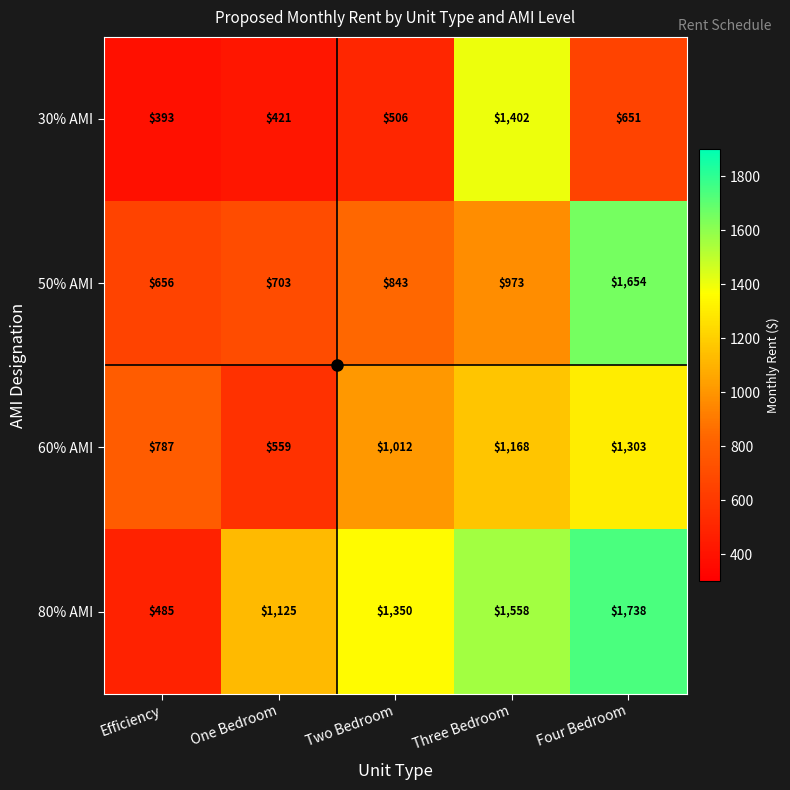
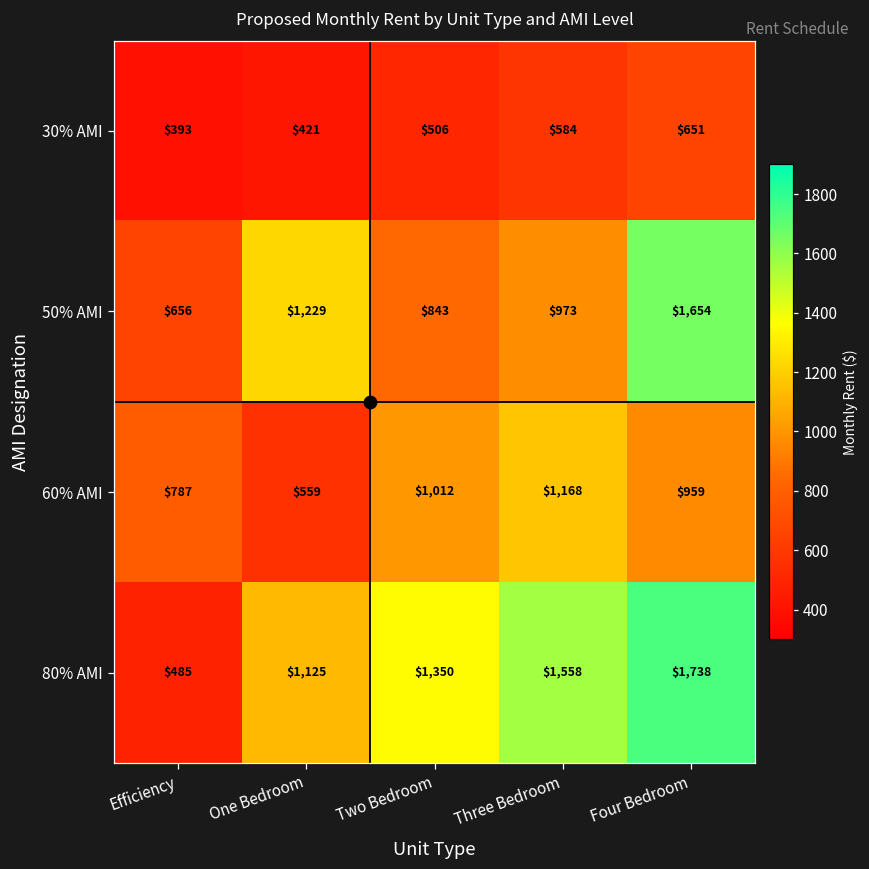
  {
    "30% AMI": {
      "Efficiency": "$393",
      "One Bedroom": "$421",
      "Two Bedroom": "$506",
-     "Three Bedroom": "$1,402",
+     "Three Bedroom": "$584",
      "Four Bedroom": "$651"
    },
    "50% AMI": {
      "Efficiency": "$656",
-     "One Bedroom": "$703",
+     "One Bedroom": "$1,229",
      "Two Bedroom": "$843",
      "Three Bedroom": "$973",
      "Four Bedroom": "$1,654"
    },
    "60% AMI": {
      "Efficiency": "$787",
      "One Bedroom": "$559",
      "Two Bedroom": "$1,012",
      "Three Bedroom": "$1,168",
-     "Four Bedroom": "$1,303"
+     "Four Bedroom": "$959"
    },
    "80% AMI": {
      "Efficiency": "$485",
      "One Bedroom": "$1,125",
      "Two Bedroom": "$1,350",
      "Three Bedroom": "$1,558",
      "Four Bedroom": "$1,738"
    }
  }
